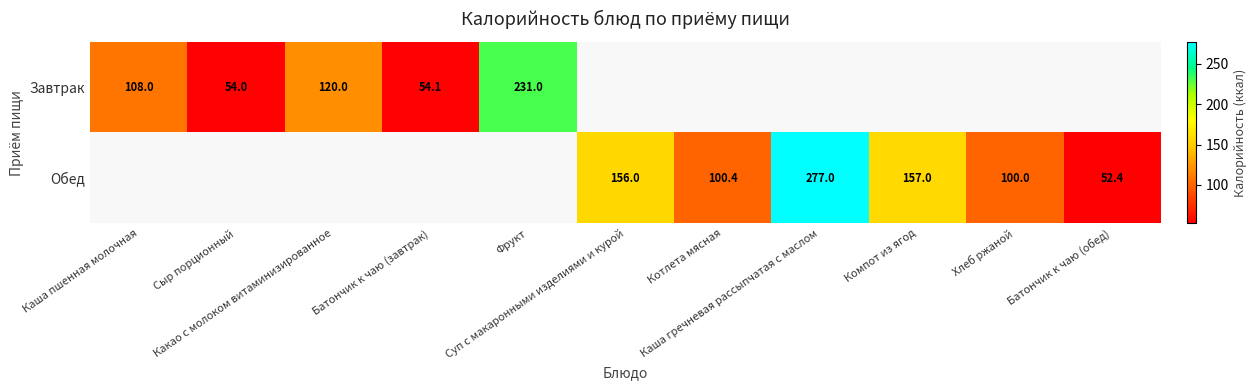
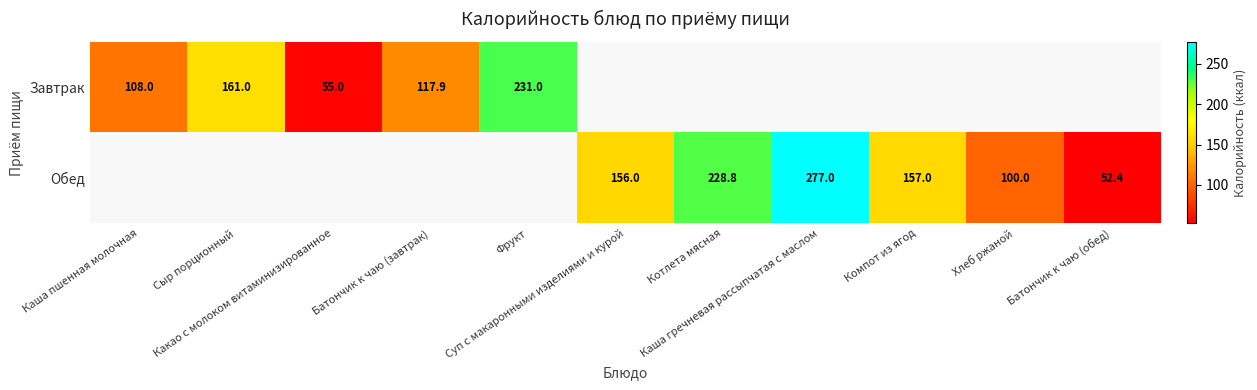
  {
    "Завтрак": {
      "Каша пшенная молочная": 108.0,
-     "Сыр порционный": 54.0,
-     "Какао с молоком витаминизированное": 120.0,
-     "Батончик к чаю (завтрак)": 54.1,
+     "Сыр порционный": 161.0,
+     "Какао с молоком витаминизированное": 55.0,
+     "Батончик к чаю (завтрак)": 117.9,
      "Фрукт": 231.0
    },
    "Обед": {
      "Суп с макаронными изделиями и курой": 156.0,
-     "Котлета мясная": 100.4,
+     "Котлета мясная": 228.8,
      "Каша гречневая рассыпчатая с маслом": 277.0,
      "Компот из ягод": 157.0,
      "Хлеб ржаной": 100.0,
      "Батончик к чаю (обед)": 52.4
    }
  }
